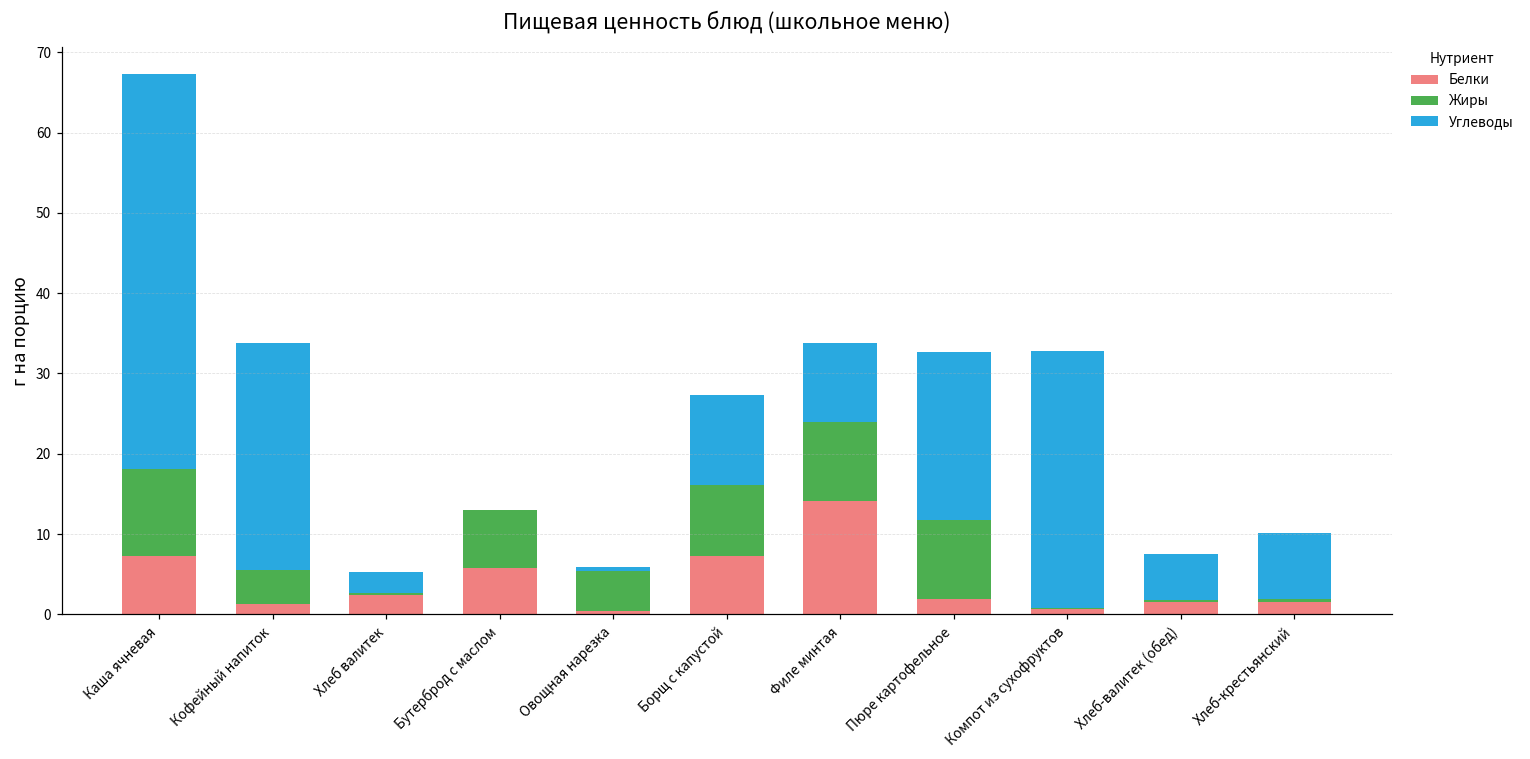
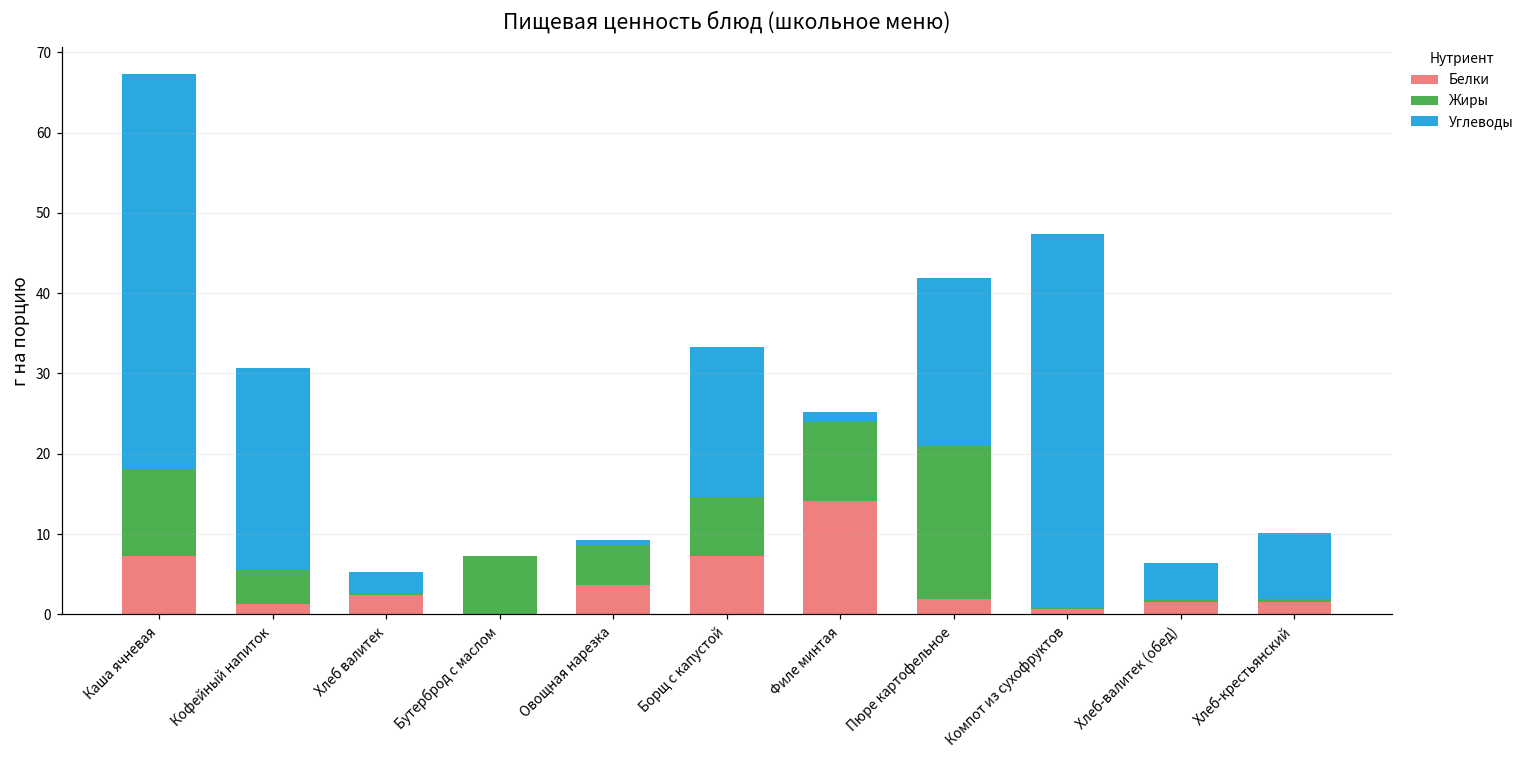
  {
    "Белки": {
      "Каша ячневая": 7,
      "Кофейный напиток": 1,
      "Хлеб валитек": 2,
-     "Бутерброд с маслом": 6,
-     "Овощная нарезка": 0,
+     "Бутерброд с маслом": 0,
+     "Овощная нарезка": 4,
      "Борщ с капустой": 7,
      "Филе минтая": 14,
      "Пюре картофельное": 2,
      "Компот из сухофруктов": 1,
      "Хлеб-валитек (обед)": 2,
      "Хлеб-крестьянский": 2
    },
    "Жиры": {
      "Каша ячневая": 11,
      "Кофейный напиток": 4,
      "Бутерброд с маслом": 7,
      "Овощная нарезка": 5,
-     "Борщ с капустой": 9,
+     "Борщ с капустой": 7,
      "Филе минтая": 10,
-     "Пюре картофельное": 10
+     "Пюре картофельное": 19
    },
    "Углеводы": {
      "Каша ячневая": 49,
-     "Кофейный напиток": 28,
+     "Кофейный напиток": 25,
      "Хлеб валитек": 3,
      "Бутерброд с маслом": 0,
      "Овощная нарезка": 1,
-     "Борщ с капустой": 11,
-     "Филе минтая": 10,
+     "Борщ с капустой": 19,
+     "Филе минтая": 1,
      "Пюре картофельное": 21,
-     "Компот из сухофруктов": 32,
-     "Хлеб-валитек (обед)": 6,
+     "Компот из сухофруктов": 47,
+     "Хлеб-валитек (обед)": 5,
      "Хлеб-крестьянский": 8
    }
  }
